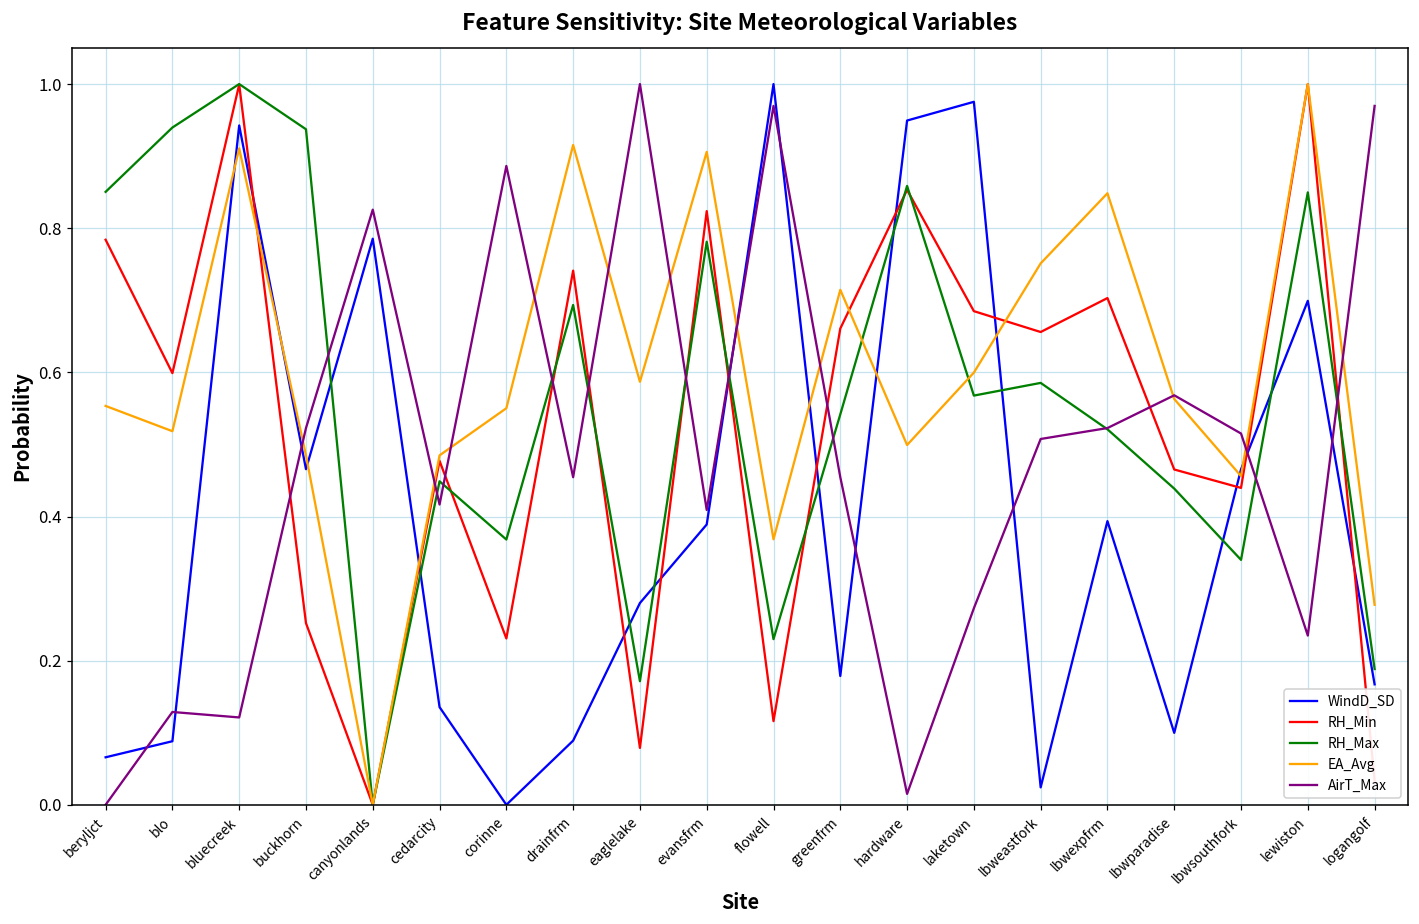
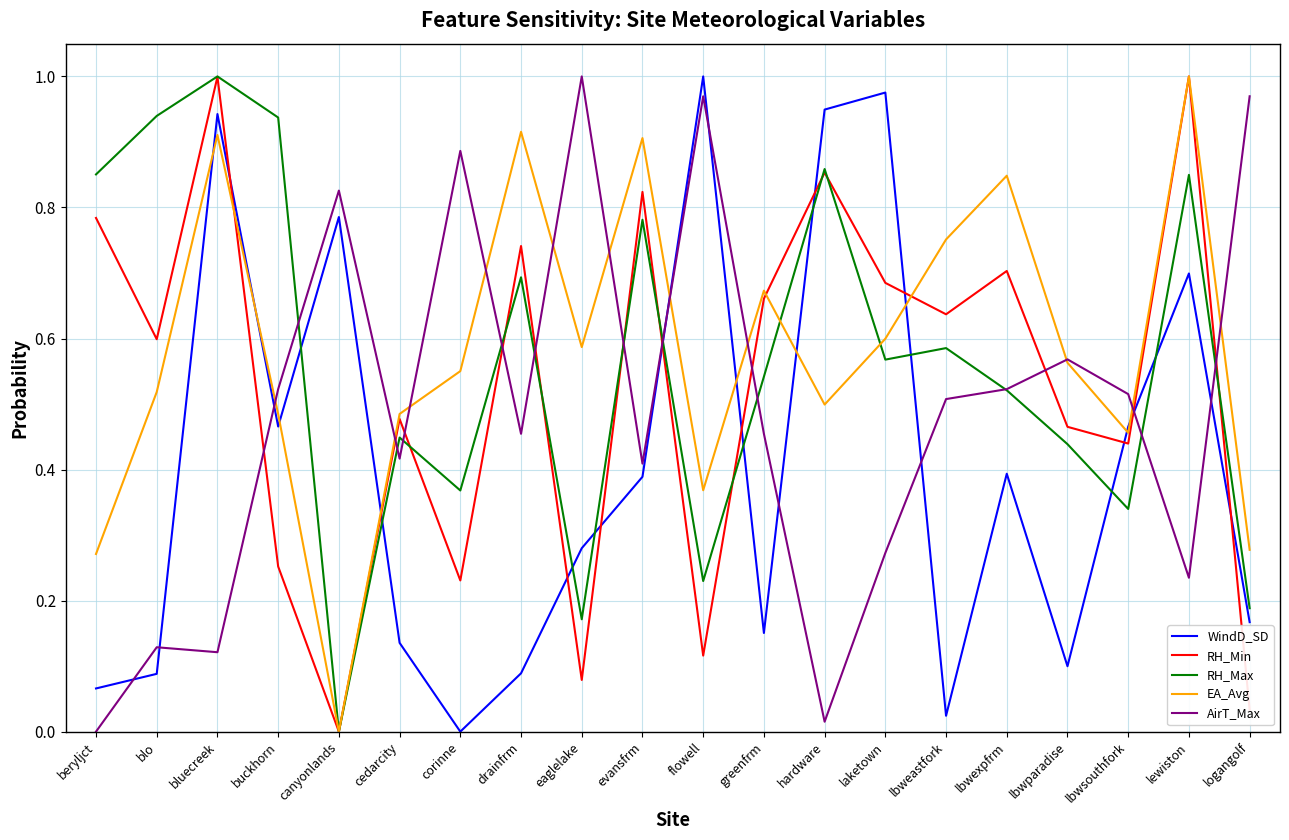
  {
    "WindD_SD": {
      "beryljct": 0.07,
      "blo": 0.09,
      "bluecreek": 0.94,
      "buckhorn": 0.47,
      "canyonlands": 0.79,
      "cedarcity": 0.14,
      "corinne": 0.00,
      "drainfrm": 0.09,
      "eaglelake": 0.28,
      "evansfrm": 0.39,
      "flowell": 1.00,
-     "greenfrm": 0.18,
+     "greenfrm": 0.15,
      "hardware": 0.95,
      "laketown": 0.98,
      "lbweastfork": 0.02,
      "lbwexpfrm": 0.39,
      "lbwparadise": 0.10,
      "lbwsouthfork": 0.47,
      "lewiston": 0.70,
      "logangolf": 0.17
    },
    "RH_Min": {
      "beryljct": 0.78,
      "blo": 0.60,
      "buckhorn": 0.25,
      "cedarcity": 0.48,
      "corinne": 0.23,
      "drainfrm": 0.74,
      "eaglelake": 0.08,
      "evansfrm": 0.82,
      "flowell": 0.12,
      "greenfrm": 0.66,
      "hardware": 0.85,
      "laketown": 0.68,
-     "lbweastfork": 0.66,
+     "lbweastfork": 0.64,
      "lbwexpfrm": 0.70,
      "lbwparadise": 0.47,
      "lbwsouthfork": 0.44
    },
    "RH_Max": {
      "beryljct": 0.85,
      "blo": 0.94,
      "buckhorn": 0.94,
      "cedarcity": 0.45,
      "corinne": 0.37,
      "drainfrm": 0.69,
      "eaglelake": 0.17,
      "evansfrm": 0.78,
      "flowell": 0.23,
      "greenfrm": 0.54,
      "hardware": 0.86,
      "laketown": 0.57,
      "lbweastfork": 0.59,
      "lbwparadise": 0.44,
      "lbwsouthfork": 0.34,
      "lewiston": 0.85,
      "logangolf": 0.19
    },
    "EA_Avg": {
-     "beryljct": 0.55,
+     "beryljct": 0.27,
      "blo": 0.52,
      "bluecreek": 0.91,
      "buckhorn": 0.48,
      "cedarcity": 0.48,
      "corinne": 0.55,
      "drainfrm": 0.92,
      "eaglelake": 0.59,
      "evansfrm": 0.91,
      "flowell": 0.37,
-     "greenfrm": 0.71,
+     "greenfrm": 0.67,
      "hardware": 0.50,
      "laketown": 0.60,
      "lbweastfork": 0.75,
      "lbwexpfrm": 0.85,
      "lbwparadise": 0.56,
      "lbwsouthfork": 0.46,
      "logangolf": 0.28
    },
    "AirT_Max": {
      "beryljct": 0.00,
      "blo": 0.13,
      "bluecreek": 0.12,
      "buckhorn": 0.52,
      "canyonlands": 0.83,
      "cedarcity": 0.42,
      "corinne": 0.89,
      "drainfrm": 0.45,
      "eaglelake": 1.00,
      "evansfrm": 0.41,
      "flowell": 0.97,
      "greenfrm": 0.45,
      "hardware": 0.02,
      "laketown": 0.27,
      "lbweastfork": 0.51,
      "lbwparadise": 0.57,
      "lbwsouthfork": 0.52,
      "lewiston": 0.23,
      "logangolf": 0.97
    }
  }
